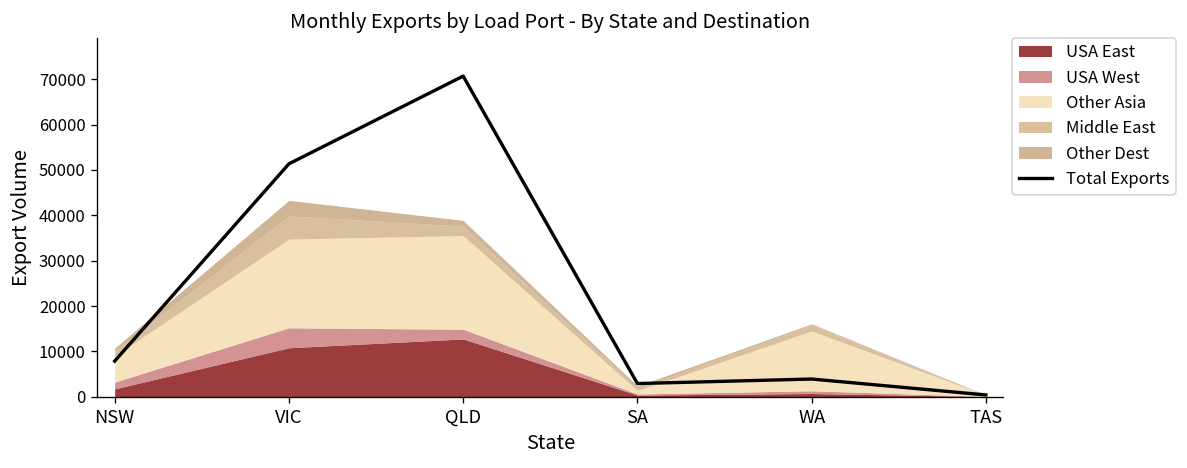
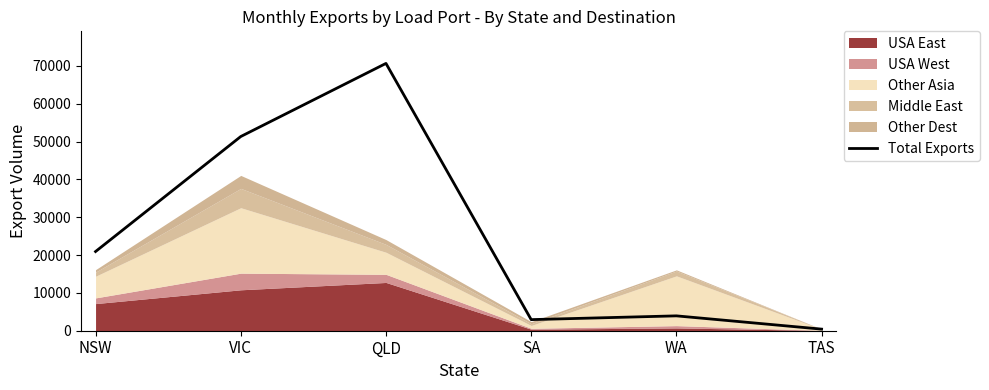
  {
    "Total Exports": {
-     "NSW": 8000,
+     "NSW": 21000,
      "VIC": 51000,
      "QLD": 71000,
      "WA": 4000
    },
    "USA East": {
-     "NSW": 2000,
+     "NSW": 7000,
      "VIC": 11000,
      "QLD": 13000
    },
    "Other Asia": {
      "NSW": 6000,
-     "VIC": 20000,
-     "QLD": 21000,
+     "VIC": 17000,
+     "QLD": 6000,
      "WA": 13000
    }
  }
